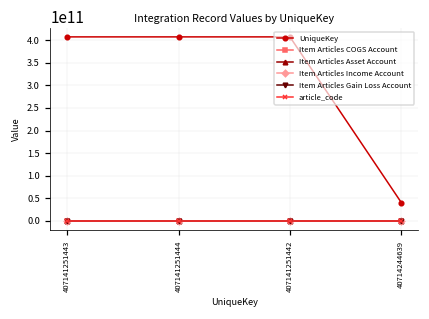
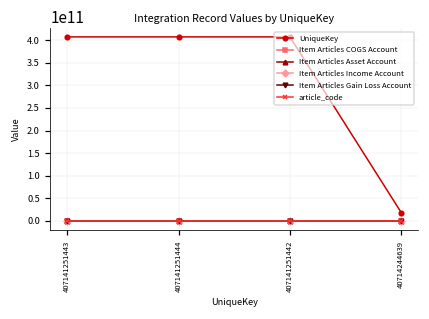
  {
    "UniqueKey": {
      "407141251443": 410000000000,
      "407141251444": 410000000000,
-     "40714244639": 40000000000
+     "40714244639": 20000000000
    },
    "article_code": {
      "407141251443": 0,
      "407141251444": 0,
      "407141251442": 0,
      "40714244639": 0
    }
  }
